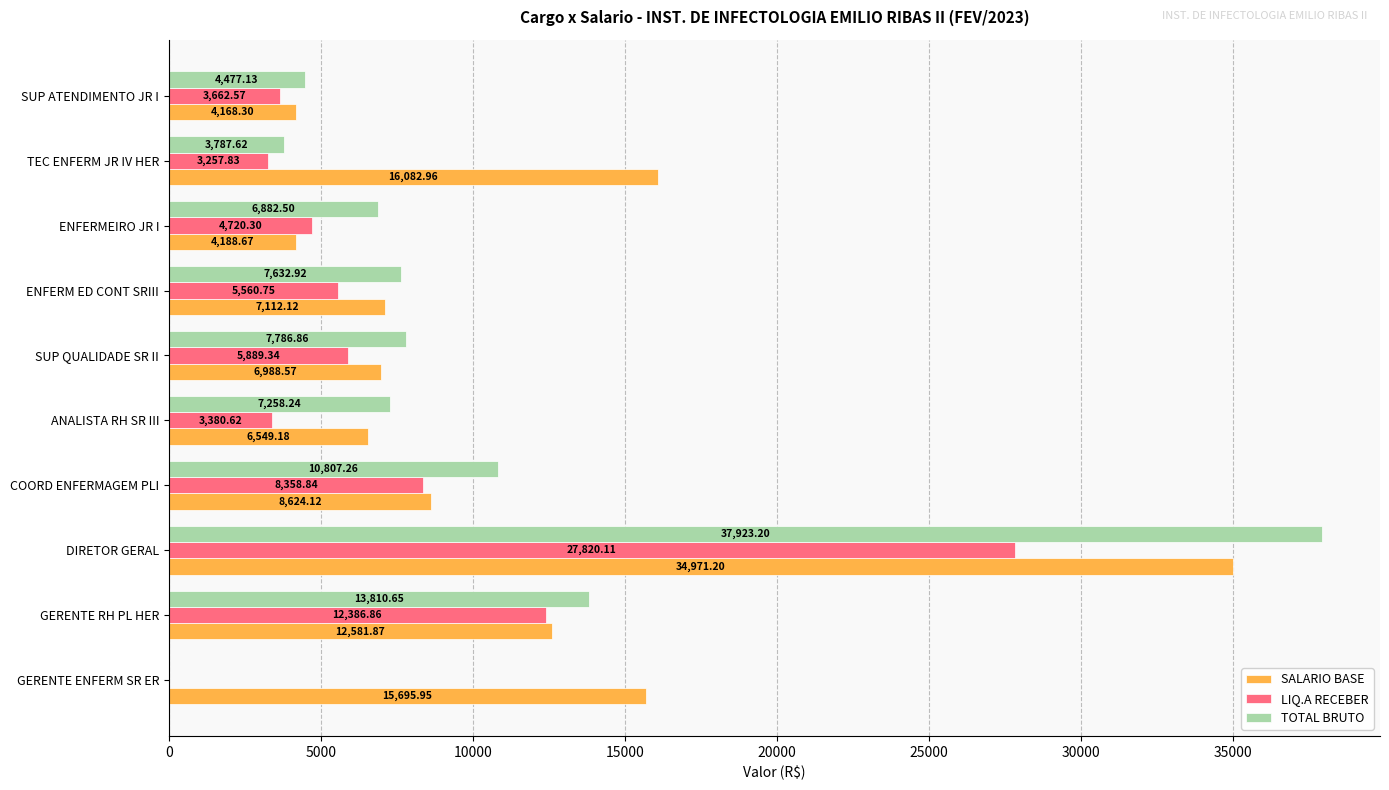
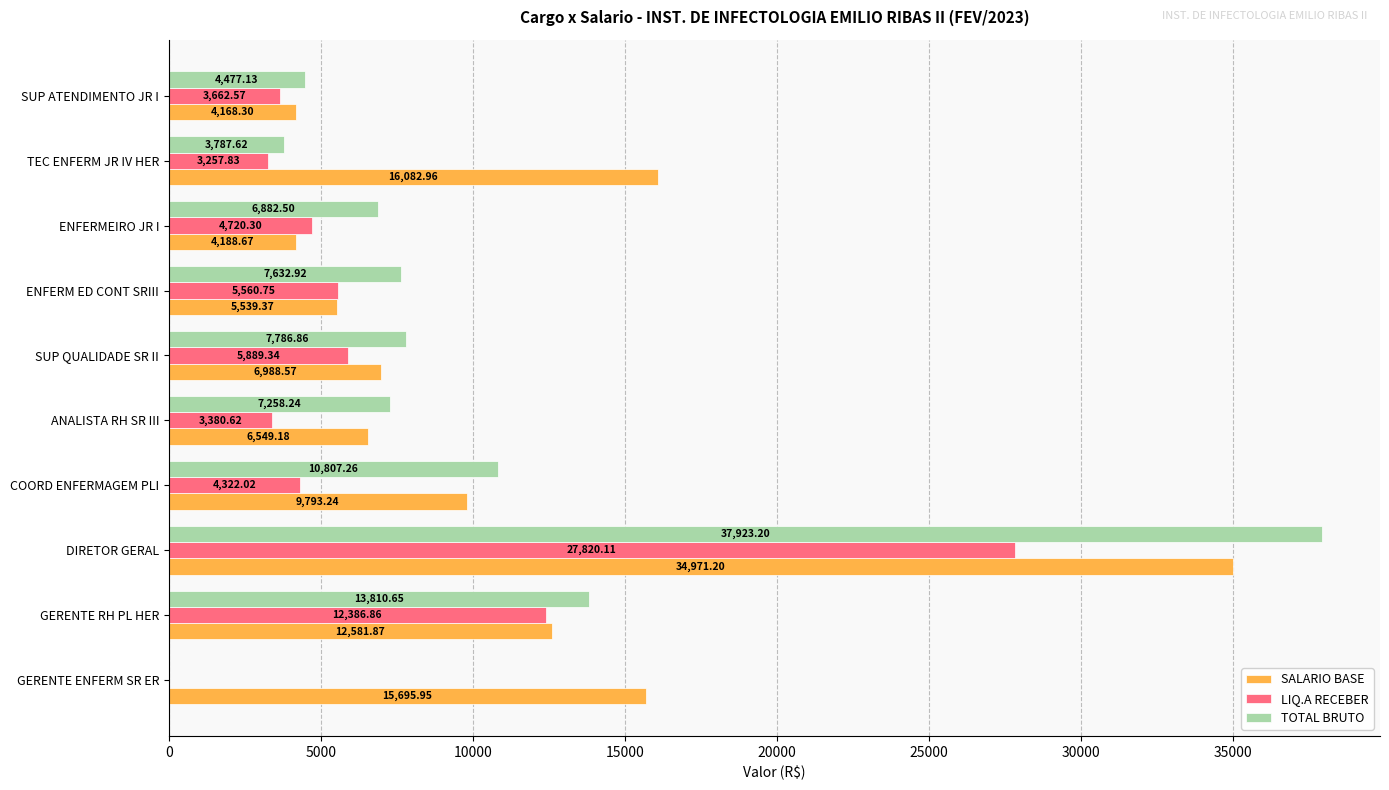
  {
    "SALARIO BASE": {
      "SUP ATENDIMENTO JR I": "4,168.30",
      "TEC ENFERM JR IV HER": "16,082.96",
      "ENFERMEIRO JR I": "4,188.67",
-     "ENFERM ED CONT SRIII": "7,112.12",
+     "ENFERM ED CONT SRIII": "5,539.37",
      "SUP QUALIDADE SR II": "6,988.57",
      "ANALISTA RH SR III": "6,549.18",
-     "COORD ENFERMAGEM PLI": "8,624.12",
+     "COORD ENFERMAGEM PLI": "9,793.24",
      "DIRETOR GERAL": "34,971.20",
      "GERENTE RH PL HER": "12,581.87",
      "GERENTE ENFERM SR ER": "15,695.95"
    },
    "LIQ.A RECEBER": {
      "SUP ATENDIMENTO JR I": "3,662.57",
      "TEC ENFERM JR IV HER": "3,257.83",
      "ENFERMEIRO JR I": "4,720.30",
      "ENFERM ED CONT SRIII": "5,560.75",
      "SUP QUALIDADE SR II": "5,889.34",
      "ANALISTA RH SR III": "3,380.62",
-     "COORD ENFERMAGEM PLI": "8,358.84",
+     "COORD ENFERMAGEM PLI": "4,322.02",
      "DIRETOR GERAL": "27,820.11",
      "GERENTE RH PL HER": "12,386.86"
    },
    "TOTAL BRUTO": {
      "SUP ATENDIMENTO JR I": "4,477.13",
      "TEC ENFERM JR IV HER": "3,787.62",
      "ENFERMEIRO JR I": "6,882.50",
      "ENFERM ED CONT SRIII": "7,632.92",
      "SUP QUALIDADE SR II": "7,786.86",
      "ANALISTA RH SR III": "7,258.24",
      "COORD ENFERMAGEM PLI": "10,807.26",
      "DIRETOR GERAL": "37,923.20",
      "GERENTE RH PL HER": "13,810.65"
    }
  }
